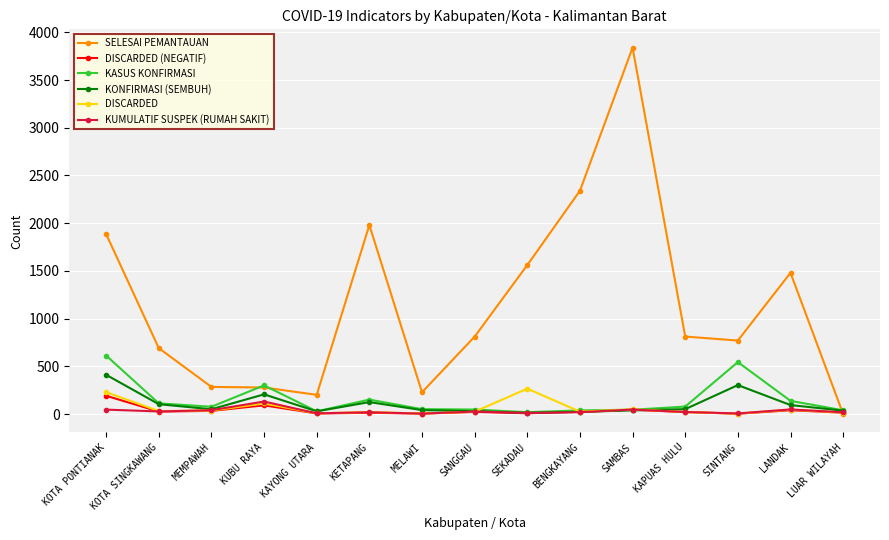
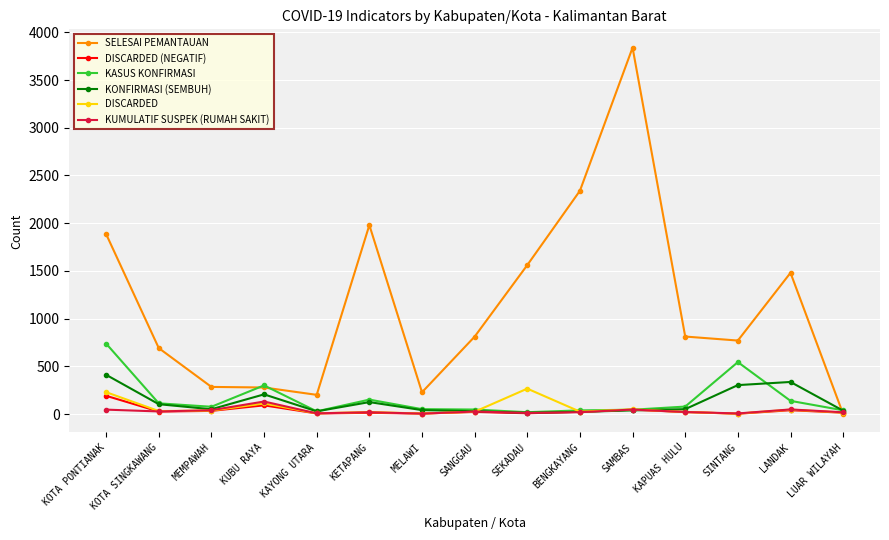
  {
    "SELESAI PEMANTAUAN": {
      "KOTA PONTIANAK": 1900,
      "KOTA SINGKAWANG": 700,
      "MEMPAWAH": 300,
      "KAYONG UTARA": 200,
      "KETAPANG": 2000,
      "MELAWI": 200,
      "SANGGAU": 800,
      "SEKADAU": 1600,
      "BENGKAYANG": 2300,
      "SAMBAS": 3800,
      "KAPUAS HULU": 800,
      "SINTANG": 800,
      "LANDAK": 1500
    },
    "DISCARDED (NEGATIF)": {
      "KOTA PONTIANAK": 200
    },
    "KASUS KONFIRMASI": {
-     "KOTA PONTIANAK": 600,
+     "KOTA PONTIANAK": 700,
      "KAPUAS HULU": 100,
      "SINTANG": 500,
      "LANDAK": 100
    },
    "KONFIRMASI (SEMBUH)": {
      "KOTA PONTIANAK": 400,
      "KUBU RAYA": 200,
      "KAPUAS HULU": 100,
      "SINTANG": 300,
-     "LANDAK": 100
+     "LANDAK": 300
    },
    "DISCARDED": {
      "KOTA PONTIANAK": 200,
      "SEKADAU": 300
    },
    "KUMULATIF SUSPEK (RUMAH SAKIT)": {
      "KOTA PONTIANAK": 0
    }
  }
